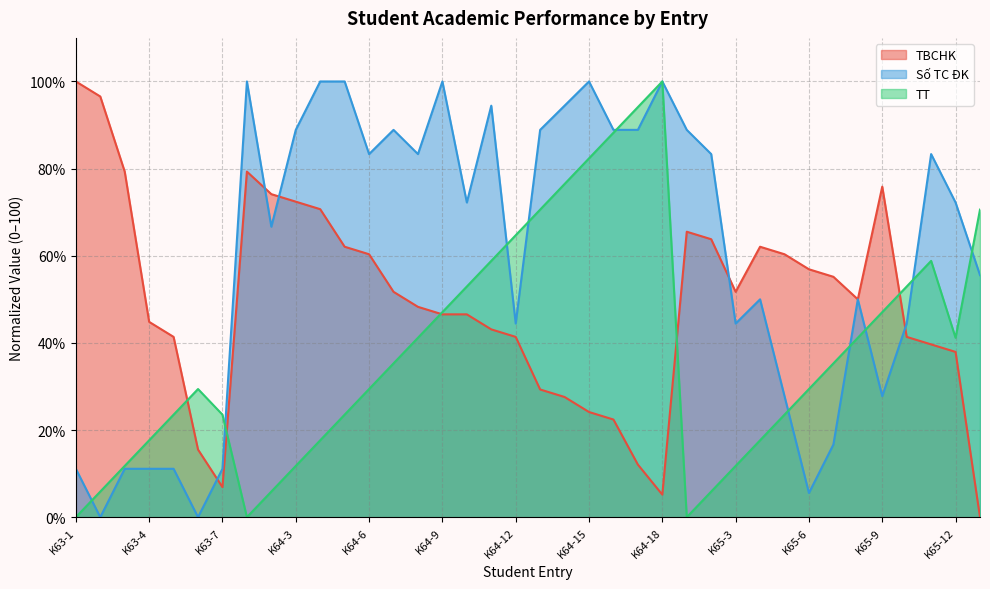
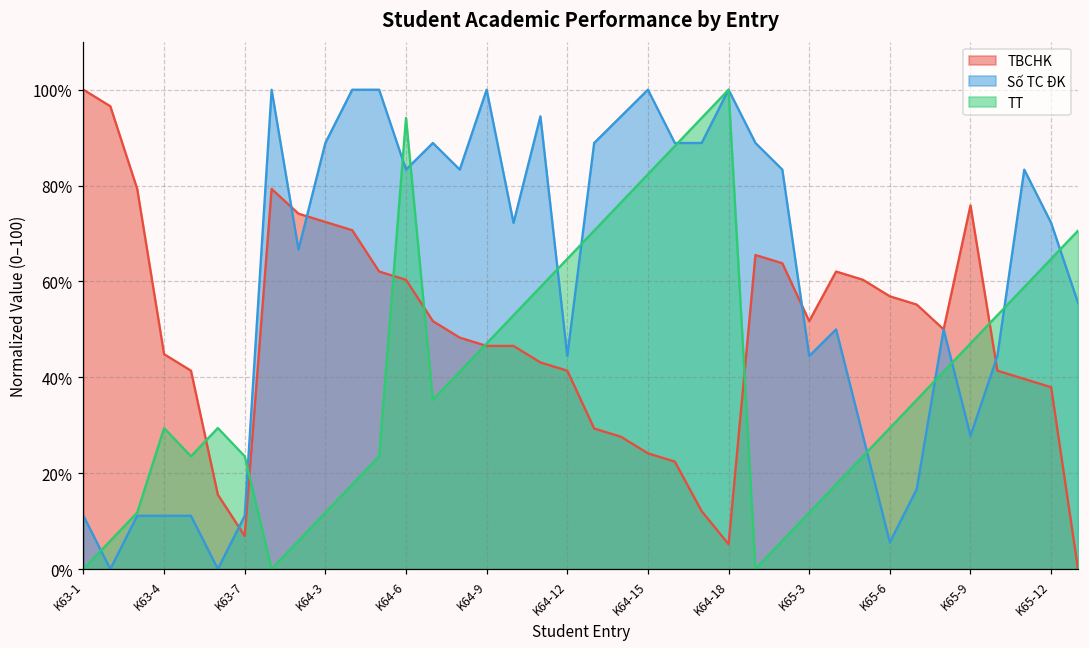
  {
    "TBCHK": {
      "K63-1": "100%",
      "K63-4": "45%",
      "K63-7": "7%",
      "K64-3": "72%",
      "K64-6": "60%",
      "K64-12": "41%",
      "K64-15": "24%",
      "K64-18": "5%",
      "K65-3": "52%",
      "K65-6": "57%",
      "K65-9": "76%",
      "K65-12": "38%"
    },
    "Số TC ĐK": {
      "K63-1": "11%",
      "K63-4": "11%",
      "K63-7": "11%",
      "K64-3": "89%",
      "K64-6": "83%",
      "K64-9": "100%",
      "K64-12": "44%",
      "K64-15": "100%",
      "K65-3": "44%",
      "K65-6": "6%",
      "K65-9": "28%",
      "K65-12": "72%"
    },
    "TT": {
      "K63-1": "0%",
-     "K63-4": "18%",
+     "K63-4": "29%",
      "K63-7": "24%",
      "K64-3": "12%",
-     "K64-6": "29%",
+     "K64-6": "94%",
      "K64-12": "65%",
      "K64-15": "82%",
      "K65-3": "12%",
      "K65-6": "29%",
      "K65-9": "47%",
-     "K65-12": "41%"
+     "K65-12": "65%"
    }
  }
